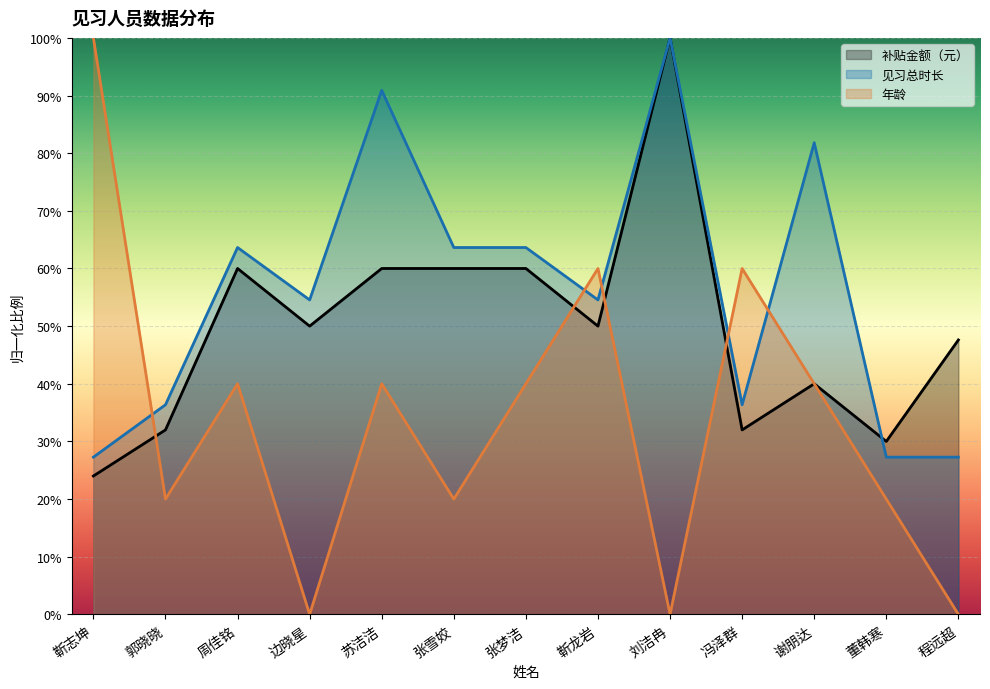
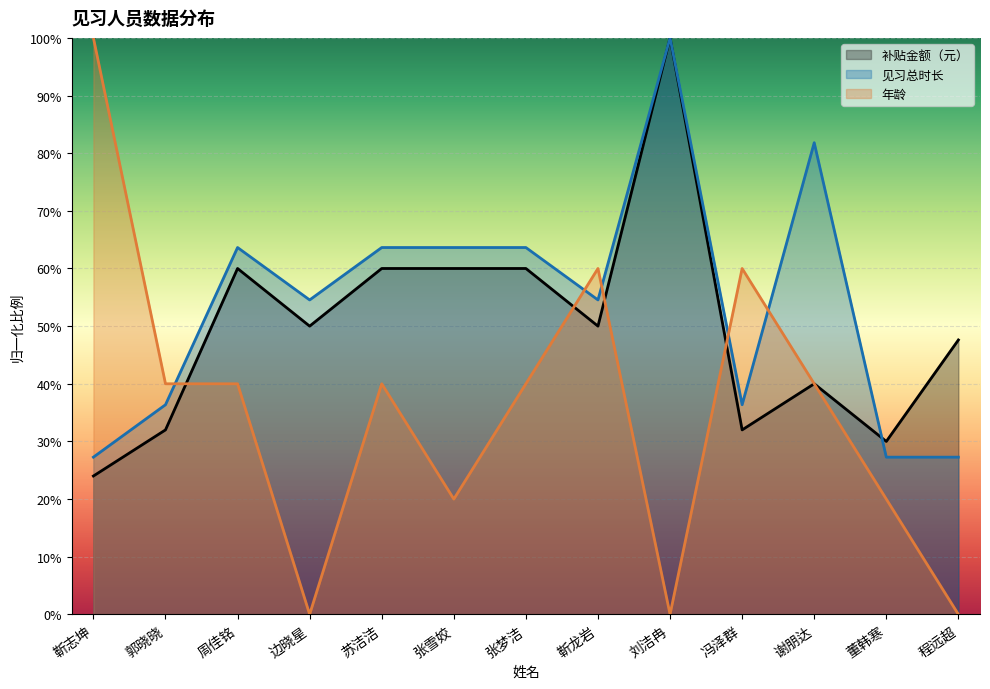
  {
    "补贴金额（元）": {
      "靳志坤": "24%",
      "郭晓晓": "32%",
      "周佳铭": "60%",
      "边晓星": "50%",
      "苏洁洁": "60%",
      "张雪姣": "60%",
      "张梦洁": "60%",
      "靳龙岩": "50%",
      "冯泽群": "32%",
      "董韩寒": "30%",
      "程远超": "48%"
    },
    "见习总时长": {
      "靳志坤": "27%",
      "郭晓晓": "36%",
      "周佳铭": "64%",
      "边晓星": "55%",
-     "苏洁洁": "91%",
+     "苏洁洁": "64%",
      "张雪姣": "64%",
      "张梦洁": "64%",
      "靳龙岩": "55%",
      "冯泽群": "36%",
      "谢朋达": "82%",
      "董韩寒": "27%",
      "程远超": "27%"
    },
    "年龄": {
      "靳志坤": "100%",
-     "郭晓晓": "20%",
+     "郭晓晓": "40%",
      "周佳铭": "40%",
      "边晓星": "0%",
      "苏洁洁": "40%",
      "张雪姣": "20%",
      "张梦洁": "40%",
      "靳龙岩": "60%",
      "刘洁冉": "0%",
      "冯泽群": "60%",
      "董韩寒": "20%",
      "程远超": "0%"
    }
  }
